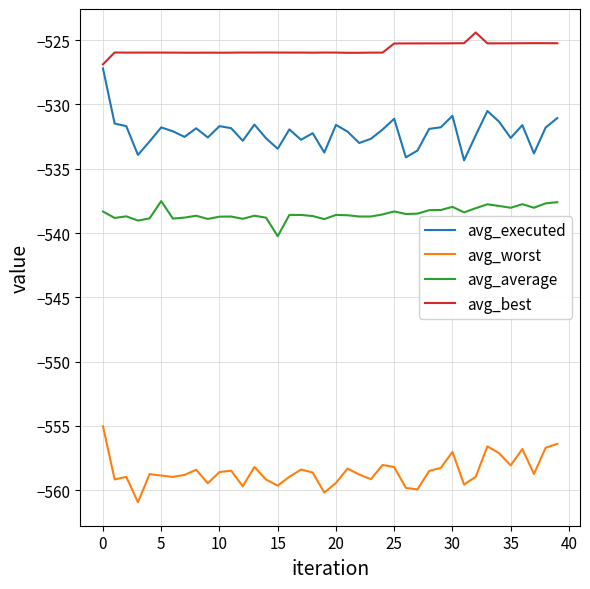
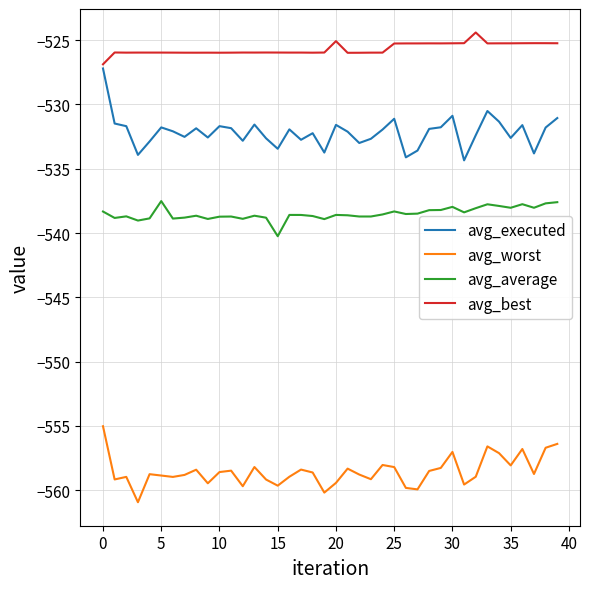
  {
    "avg_executed": {
      "0": -527.2,
      "5": -531.8,
      "10": -531.7,
      "15": -533.4,
      "20": -531.6,
      "25": -531.1,
      "30": -530.9,
      "35": -532.6
    },
    "avg_worst": {
      "0": -555.0,
      "5": -558.9,
      "10": -558.6,
      "15": -559.6,
      "20": -559.4,
      "25": -558.2,
      "30": -557.0,
      "35": -558.1
    },
    "avg_average": {
      "0": -538.3,
      "5": -537.5,
      "10": -538.7,
      "15": -540.2,
      "20": -538.6,
      "25": -538.3,
      "30": -538.0,
      "35": -538.0
    },
    "avg_best": {
      "0": -526.9,
      "5": -526.0,
      "10": -526.0,
      "15": -526.0,
-     "20": -526.0,
+     "20": -525.1,
      "25": -525.3,
      "30": -525.2,
      "35": -525.2
    }
  }
